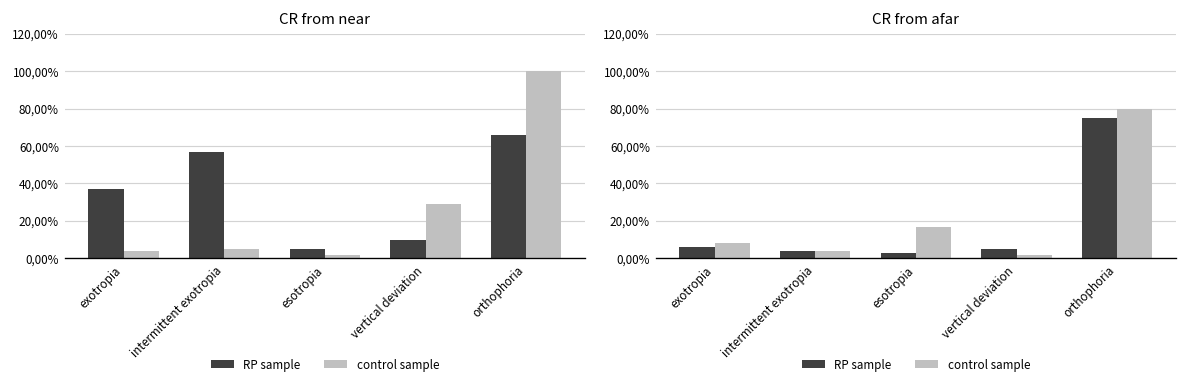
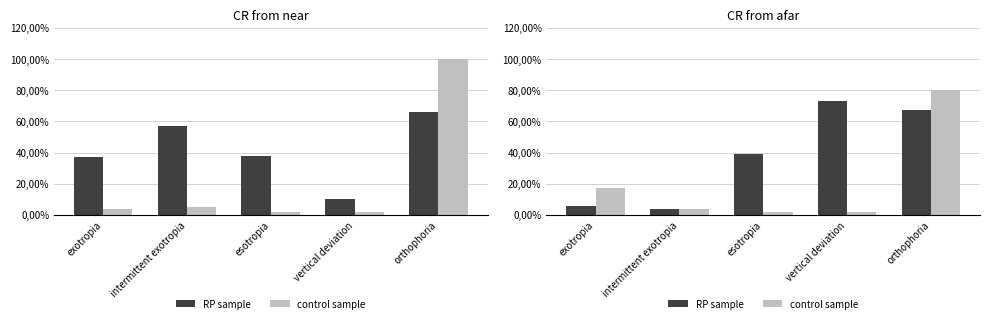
  {
    "CR from near": {
      "RP sample": {
        "exotropia": "3700%",
        "intermittent exotropia": "5700%",
-       "esotropia": "500%",
+       "esotropia": "3800%",
        "vertical deviation": "1000%",
        "orthophoria": "6600%"
      },
      "control sample": {
        "exotropia": "400%",
        "intermittent exotropia": "500%",
        "esotropia": "200%",
-       "vertical deviation": "2900%",
+       "vertical deviation": "200%",
        "orthophoria": "10000%"
      }
    },
    "CR from afar": {
      "RP sample": {
        "exotropia": "600%",
        "intermittent exotropia": "400%",
-       "esotropia": "300%",
-       "vertical deviation": "500%",
-       "orthophoria": "7500%"
+       "esotropia": "3900%",
+       "vertical deviation": "7300%",
+       "orthophoria": "6700%"
      },
      "control sample": {
-       "exotropia": "800%",
+       "exotropia": "1700%",
        "intermittent exotropia": "400%",
-       "esotropia": "1700%",
+       "esotropia": "200%",
        "vertical deviation": "200%",
        "orthophoria": "8000%"
      }
    }
  }
